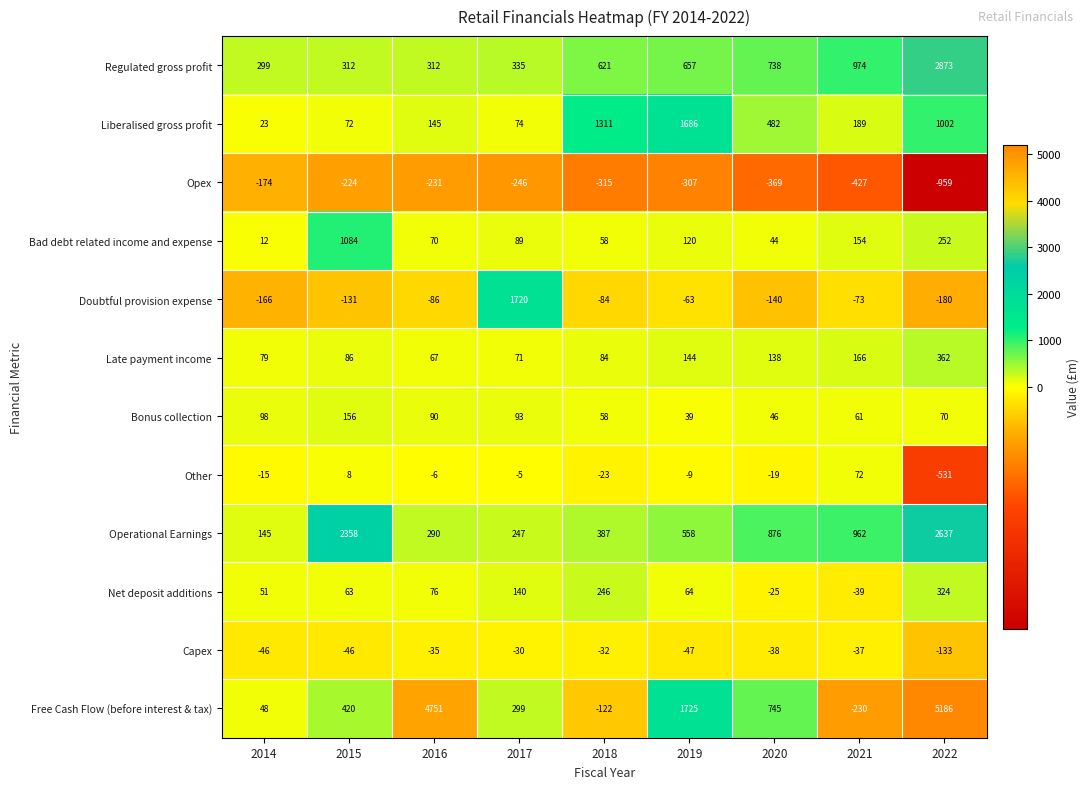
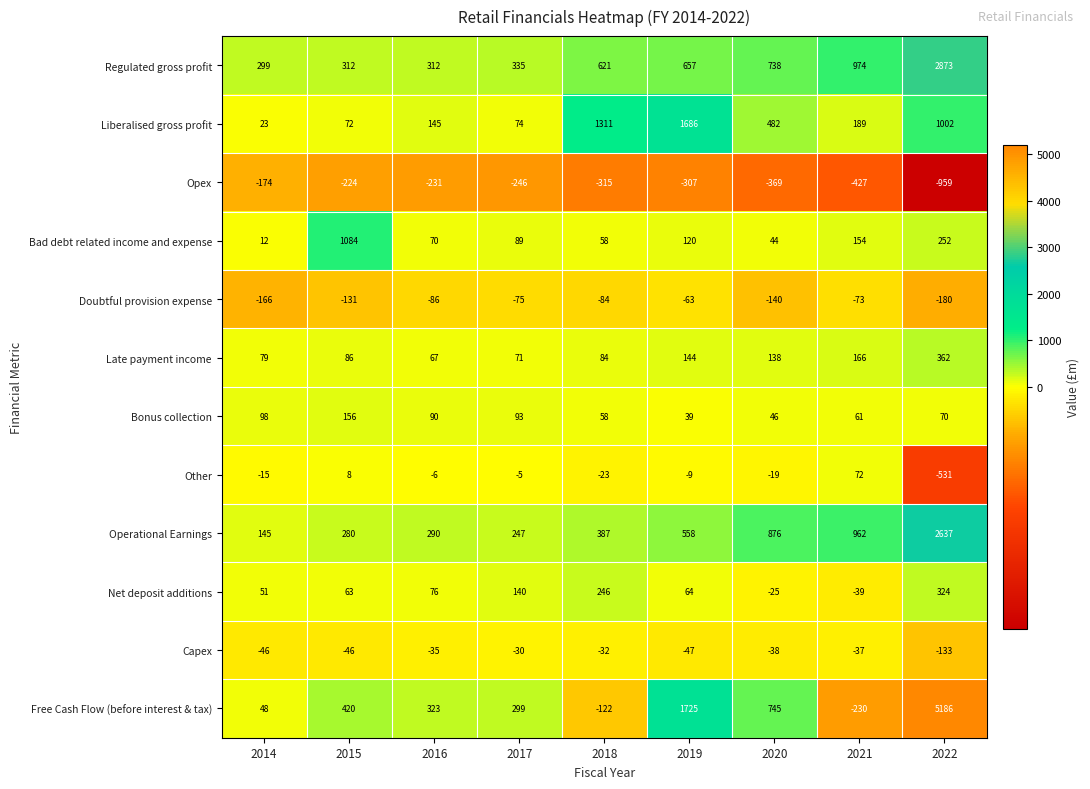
  {
    "Regulated gross profit": {
      "2014": 299,
      "2015": 312,
      "2016": 312,
      "2017": 335,
      "2018": 621,
      "2019": 657,
      "2020": 738,
      "2021": 974,
      "2022": 2873
    },
    "Liberalised gross profit": {
      "2014": 23,
      "2015": 72,
      "2016": 145,
      "2017": 74,
      "2018": 1311,
      "2019": 1686,
      "2020": 482,
      "2021": 189,
      "2022": 1002
    },
    "Opex": {
      "2014": -174,
      "2015": -224,
      "2016": -231,
      "2017": -246,
      "2018": -315,
      "2019": -307,
      "2020": -369,
      "2021": -427,
      "2022": -959
    },
    "Bad debt related income and expense": {
      "2014": 12,
      "2015": 1084,
      "2016": 70,
      "2017": 89,
      "2018": 58,
      "2019": 120,
      "2020": 44,
      "2021": 154,
      "2022": 252
    },
    "Doubtful provision expense": {
      "2014": -166,
      "2015": -131,
      "2016": -86,
-     "2017": 1720,
+     "2017": -75,
      "2018": -84,
      "2019": -63,
      "2020": -140,
      "2021": -73,
      "2022": -180
    },
    "Late payment income": {
      "2014": 79,
      "2015": 86,
      "2016": 67,
      "2017": 71,
      "2018": 84,
      "2019": 144,
      "2020": 138,
      "2021": 166,
      "2022": 362
    },
    "Bonus collection": {
      "2014": 98,
      "2015": 156,
      "2016": 90,
      "2017": 93,
      "2018": 58,
      "2019": 39,
      "2020": 46,
      "2021": 61,
      "2022": 70
    },
    "Other": {
      "2014": -15,
      "2015": 8,
      "2016": -6,
      "2017": -5,
      "2018": -23,
      "2019": -9,
      "2020": -19,
      "2021": 72,
      "2022": -531
    },
    "Operational Earnings": {
      "2014": 145,
-     "2015": 2358,
+     "2015": 280,
      "2016": 290,
      "2017": 247,
      "2018": 387,
      "2019": 558,
      "2020": 876,
      "2021": 962,
      "2022": 2637
    },
    "Net deposit additions": {
      "2014": 51,
      "2015": 63,
      "2016": 76,
      "2017": 140,
      "2018": 246,
      "2019": 64,
      "2020": -25,
      "2021": -39,
      "2022": 324
    },
    "Capex": {
      "2014": -46,
      "2015": -46,
      "2016": -35,
      "2017": -30,
      "2018": -32,
      "2019": -47,
      "2020": -38,
      "2021": -37,
      "2022": -133
    },
    "Free Cash Flow (before interest & tax)": {
      "2014": 48,
      "2015": 420,
-     "2016": 4751,
+     "2016": 323,
      "2017": 299,
      "2018": -122,
      "2019": 1725,
      "2020": 745,
      "2021": -230,
      "2022": 5186
    }
  }
